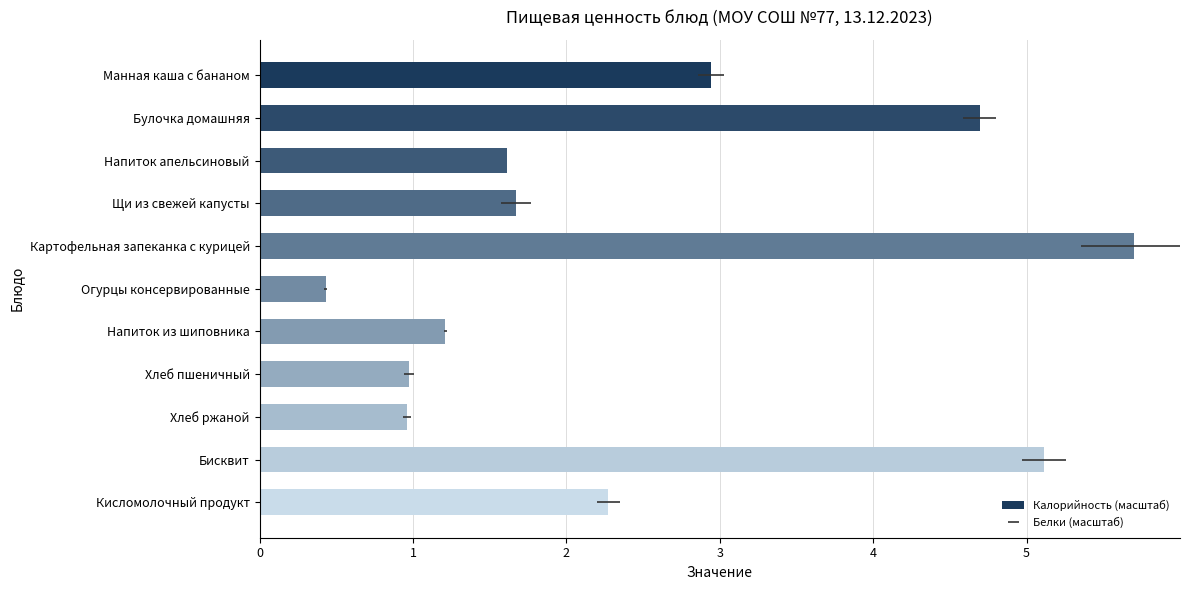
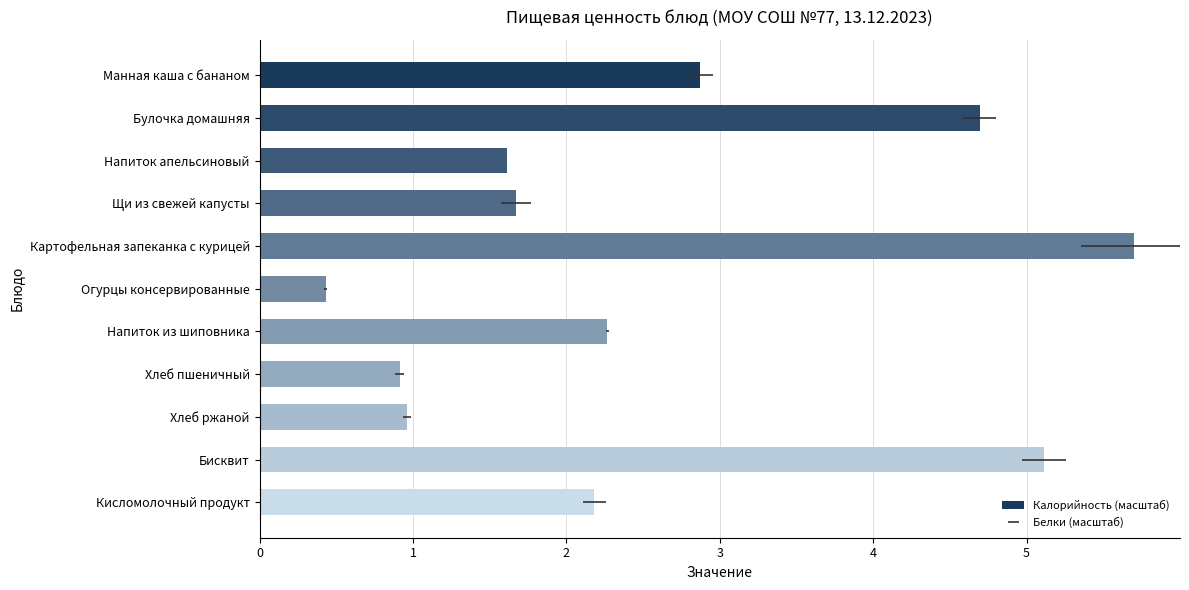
  {
-   "Манная каша с бананом": 2.94,
+   "Манная каша с бананом": 2.87,
    "Булочка домашняя": 4.70,
    "Напиток апельсиновый": 1.61,
    "Щи из свежей капусты": 1.67,
    "Картофельная запеканка с курицей": 5.70,
    "Огурцы консервированные": 0.43,
-   "Напиток из шиповника": 1.21,
-   "Хлеб пшеничный": 0.97,
+   "Напиток из шиповника": 2.27,
+   "Хлеб пшеничный": 0.91,
    "Хлеб ржаной": 0.96,
    "Бисквит": 5.11,
-   "Кисломолочный продукт": 2.27
+   "Кисломолочный продукт": 2.18
  }
